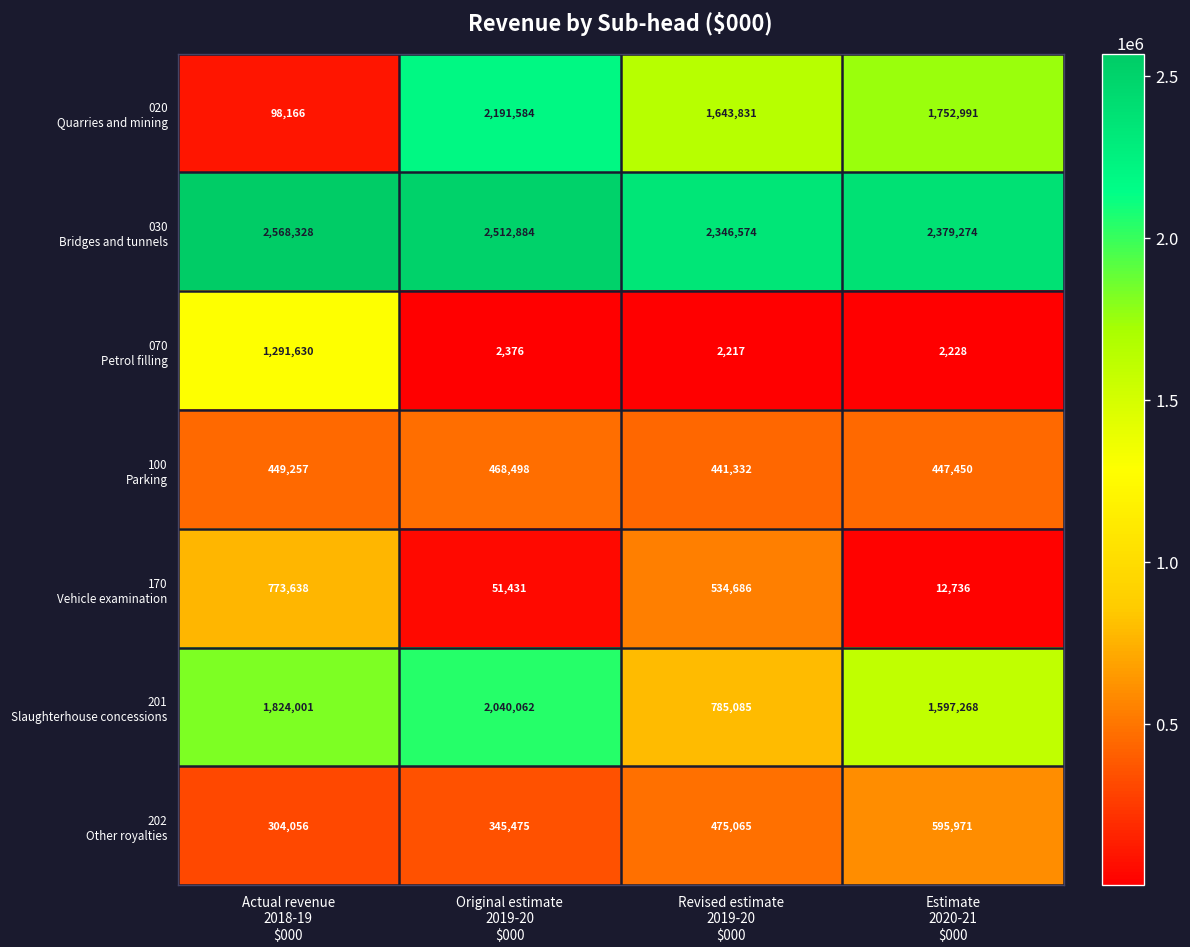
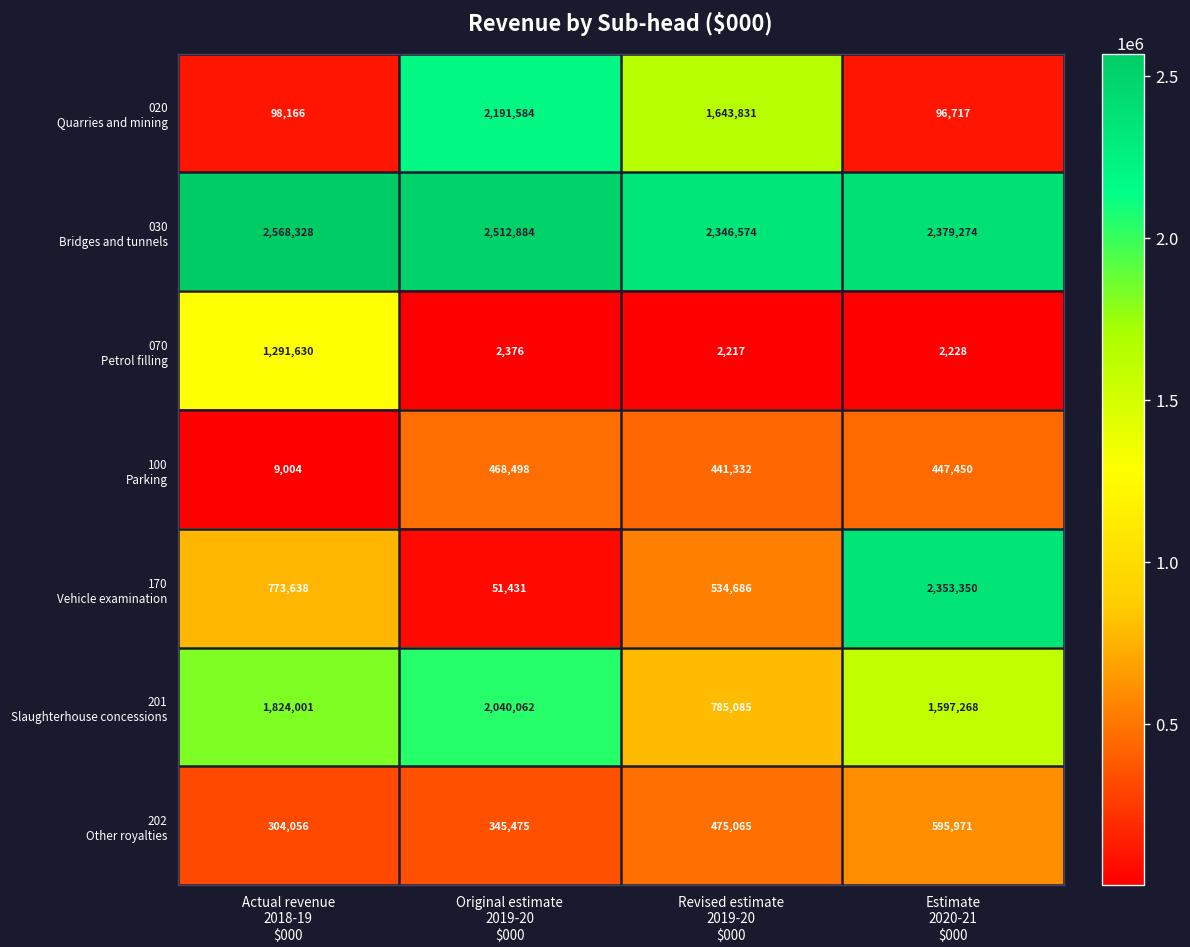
  {
    "020 Quarries and mining": {
      "Actual revenue 2018-19 $000": "98,166",
      "Original estimate 2019-20 $000": "2,191,584",
      "Revised estimate 2019-20 $000": "1,643,831",
-     "Estimate 2020-21 $000": "1,752,991"
+     "Estimate 2020-21 $000": "96,717"
    },
    "030 Bridges and tunnels": {
      "Actual revenue 2018-19 $000": "2,568,328",
      "Original estimate 2019-20 $000": "2,512,884",
      "Revised estimate 2019-20 $000": "2,346,574",
      "Estimate 2020-21 $000": "2,379,274"
    },
    "070 Petrol filling": {
      "Actual revenue 2018-19 $000": "1,291,630",
      "Original estimate 2019-20 $000": "2,376",
      "Revised estimate 2019-20 $000": "2,217",
      "Estimate 2020-21 $000": "2,228"
    },
    "100 Parking": {
-     "Actual revenue 2018-19 $000": "449,257",
+     "Actual revenue 2018-19 $000": "9,004",
      "Original estimate 2019-20 $000": "468,498",
      "Revised estimate 2019-20 $000": "441,332",
      "Estimate 2020-21 $000": "447,450"
    },
    "170 Vehicle examination": {
      "Actual revenue 2018-19 $000": "773,638",
      "Original estimate 2019-20 $000": "51,431",
      "Revised estimate 2019-20 $000": "534,686",
-     "Estimate 2020-21 $000": "12,736"
+     "Estimate 2020-21 $000": "2,353,350"
    },
    "201 Slaughterhouse concessions": {
      "Actual revenue 2018-19 $000": "1,824,001",
      "Original estimate 2019-20 $000": "2,040,062",
      "Revised estimate 2019-20 $000": "785,085",
      "Estimate 2020-21 $000": "1,597,268"
    },
    "202 Other royalties": {
      "Actual revenue 2018-19 $000": "304,056",
      "Original estimate 2019-20 $000": "345,475",
      "Revised estimate 2019-20 $000": "475,065",
      "Estimate 2020-21 $000": "595,971"
    }
  }
